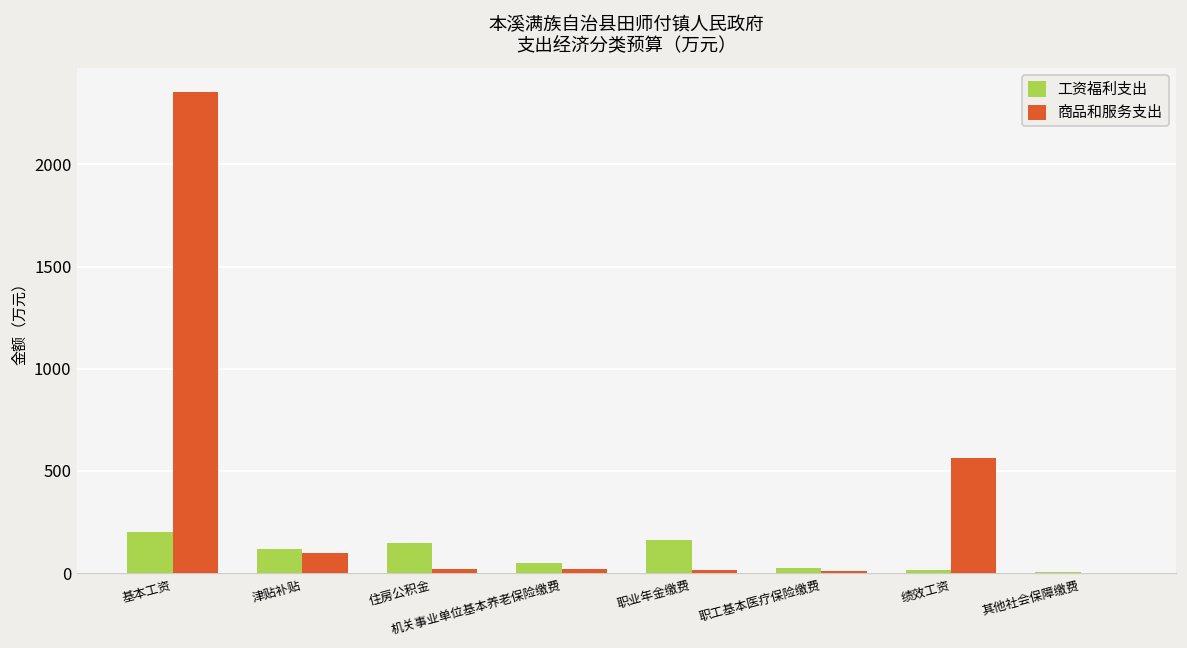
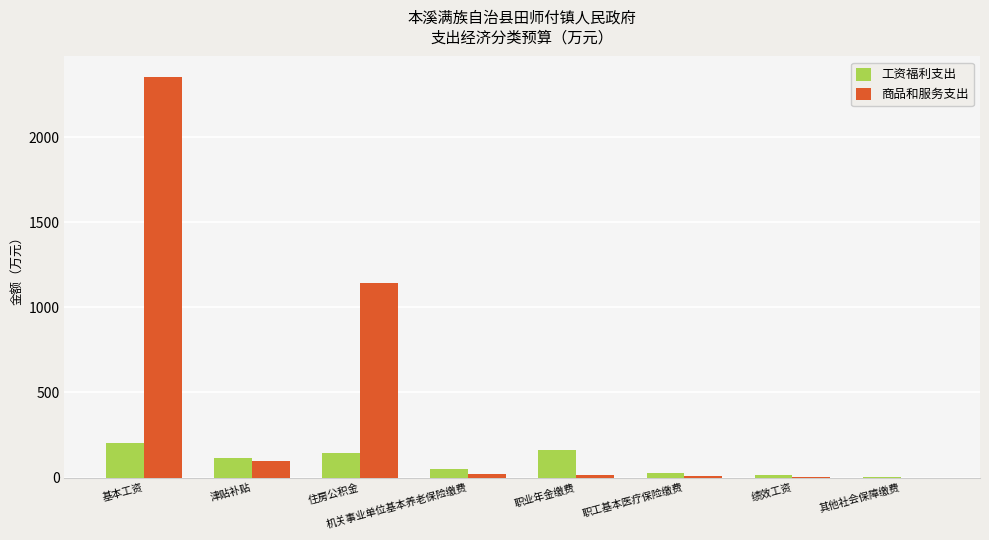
  {
    "工资福利支出": {
      "基本工资": 200,
      "津贴补贴": 120,
      "住房公积金": 150,
      "机关事业单位基本养老保险缴费": 50,
      "职业年金缴费": 160,
      "职工基本医疗保险缴费": 30,
      "绩效工资": 20
    },
    "商品和服务支出": {
      "基本工资": 2360,
      "津贴补贴": 100,
-     "住房公积金": 20,
+     "住房公积金": 1140,
      "机关事业单位基本养老保险缴费": 20,
      "职业年金缴费": 20,
-     "绩效工资": 560,
+     "绩效工资": 10,
      "其他社会保障缴费": 0
    }
  }
